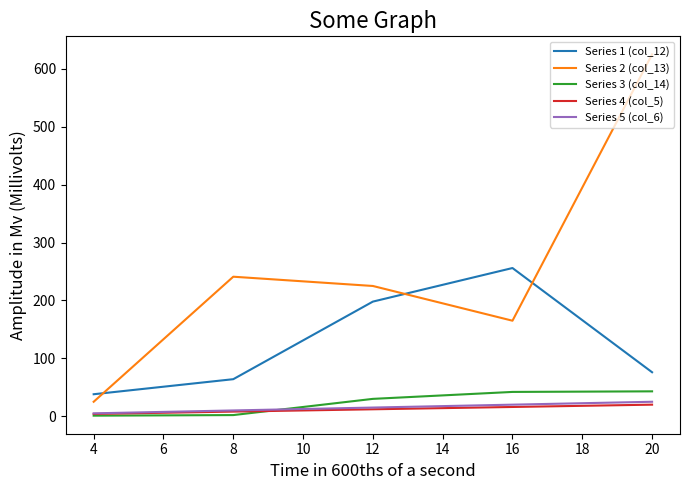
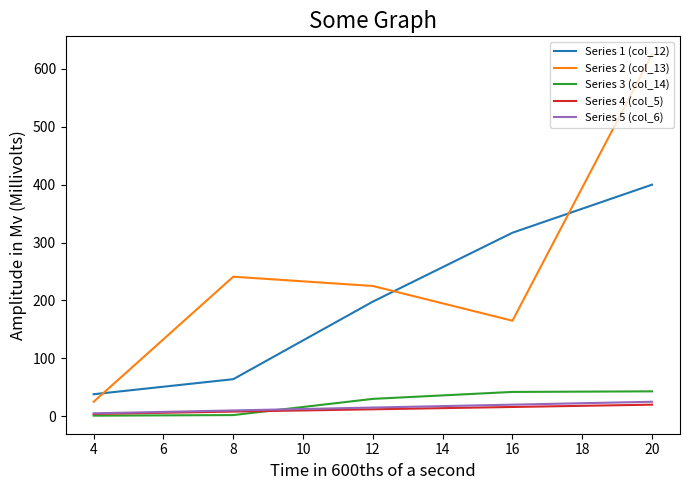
  {
    "Series 1 (col_12)": {
      "4": 40,
      "8": 60,
      "12": 200,
-     "16": 260,
-     "20": 80
+     "16": 320,
+     "20": 400
    },
    "Series 2 (col_13)": {
      "4": 30,
      "8": 240,
      "12": 230,
      "16": 170
    },
    "Series 3 (col_14)": {
      "8": 0,
      "12": 30,
      "16": 40,
      "20": 40
    },
    "Series 4 (col_5)": {
      "20": 20
    },
    "Series 5 (col_6)": {
      "20": 30
    }
  }
